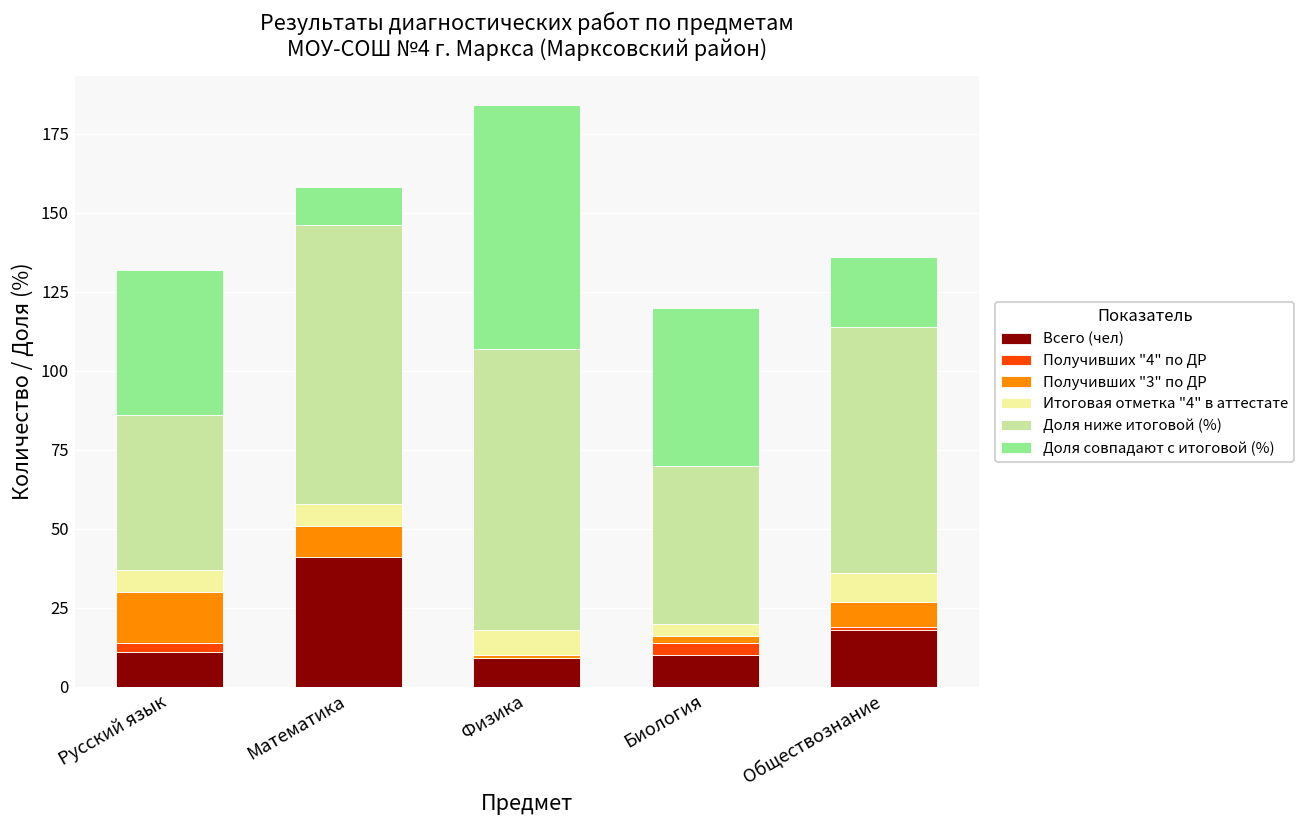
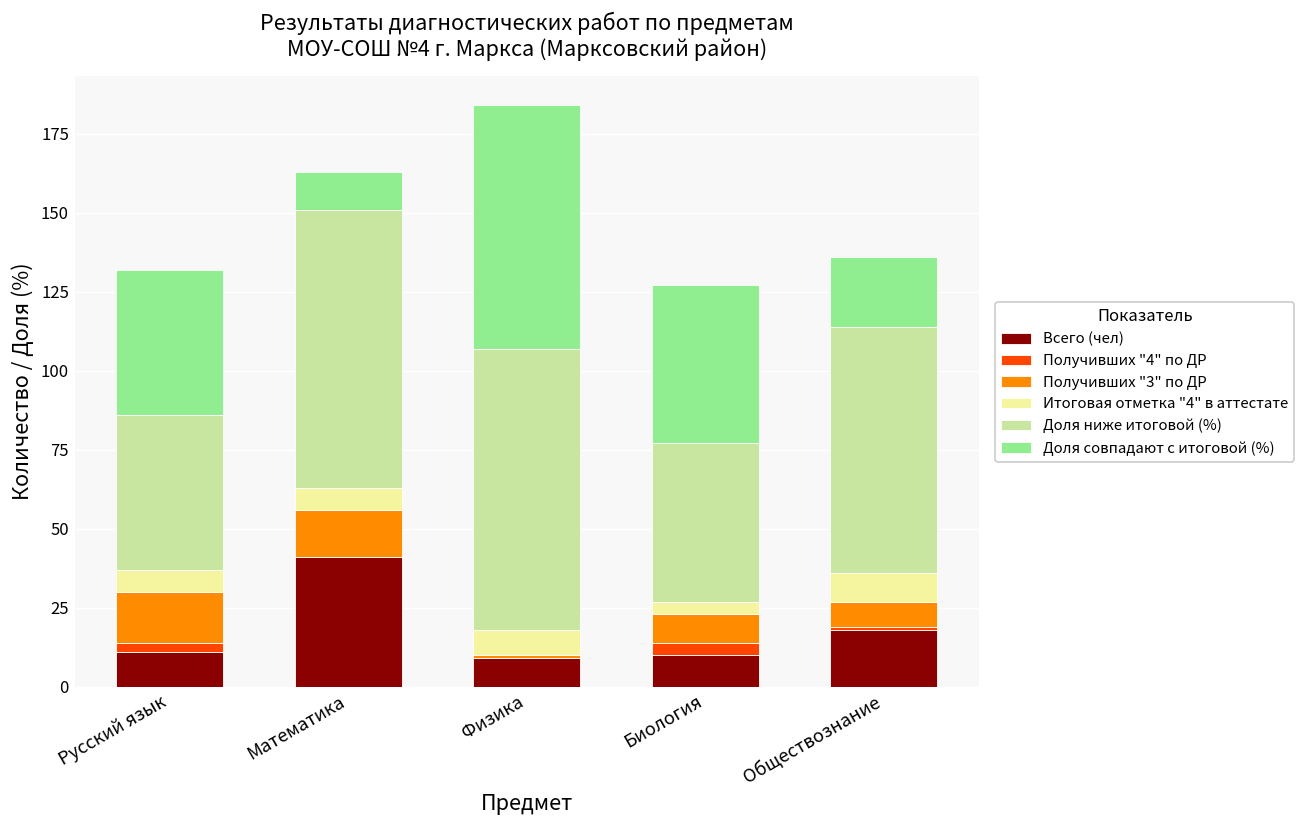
  {
    "Всего (чел)": {
      "Русский язык": 11,
      "Математика": 41,
      "Физика": 9,
      "Биология": 10,
      "Обществознание": 18
    },
    "Получивших \"4\" по ДР": {
      "Русский язык": 3,
      "Математика": 0,
      "Физика": 0,
      "Биология": 4,
      "Обществознание": 1
    },
    "Получивших \"3\" по ДР": {
      "Русский язык": 16,
-     "Математика": 10,
+     "Математика": 15,
      "Физика": 1,
-     "Биология": 2,
+     "Биология": 9,
      "Обществознание": 8
    }
  }
